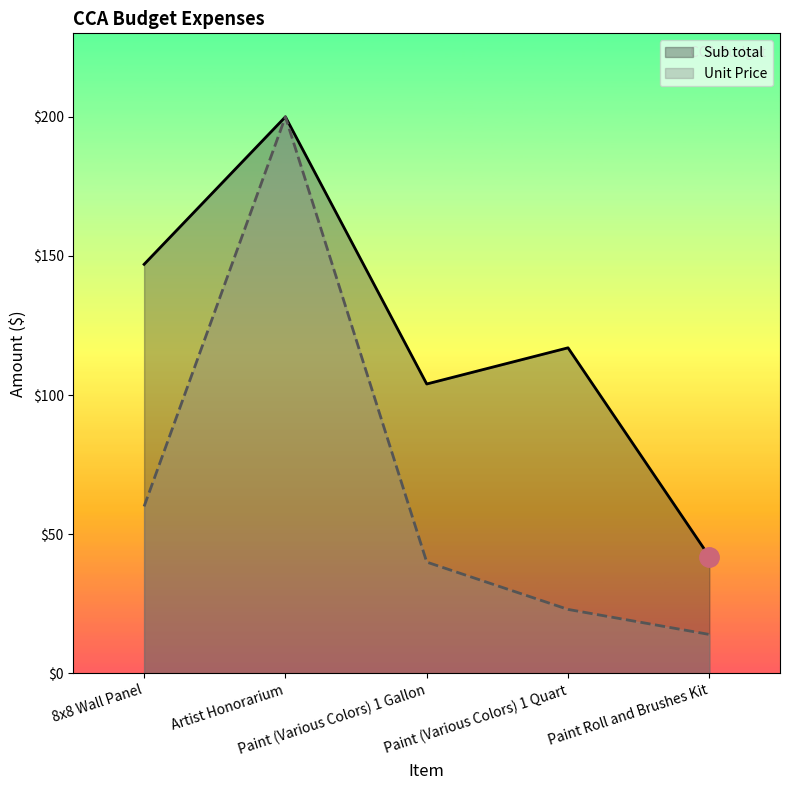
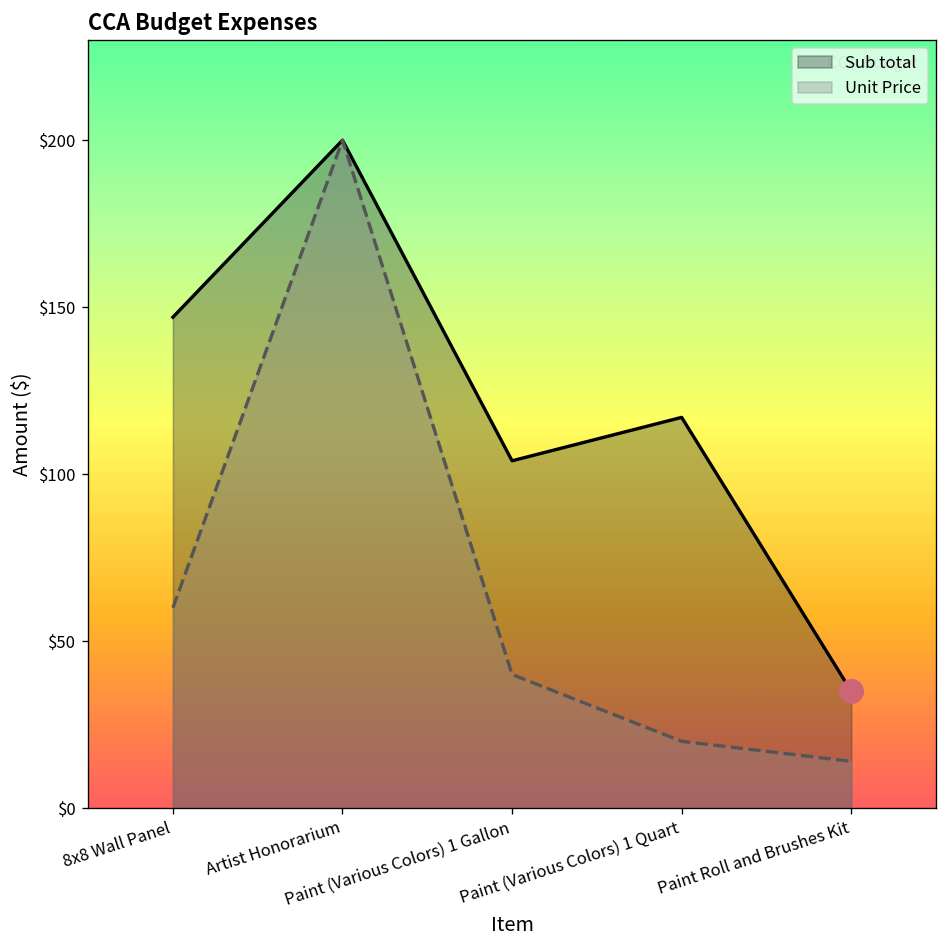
  {
    "Sub total": {
      "8x8 Wall Panel": "$147",
      "Paint (Various Colors) 1 Gallon": "$104",
      "Paint (Various Colors) 1 Quart": "$117",
-     "Paint Roll and Brushes Kit": "$42"
+     "Paint Roll and Brushes Kit": "$35"
    },
    "Unit Price": {
      "8x8 Wall Panel": "$60",
      "Paint (Various Colors) 1 Gallon": "$40",
-     "Paint (Various Colors) 1 Quart": "$23",
+     "Paint (Various Colors) 1 Quart": "$20",
      "Paint Roll and Brushes Kit": "$14"
    }
  }
